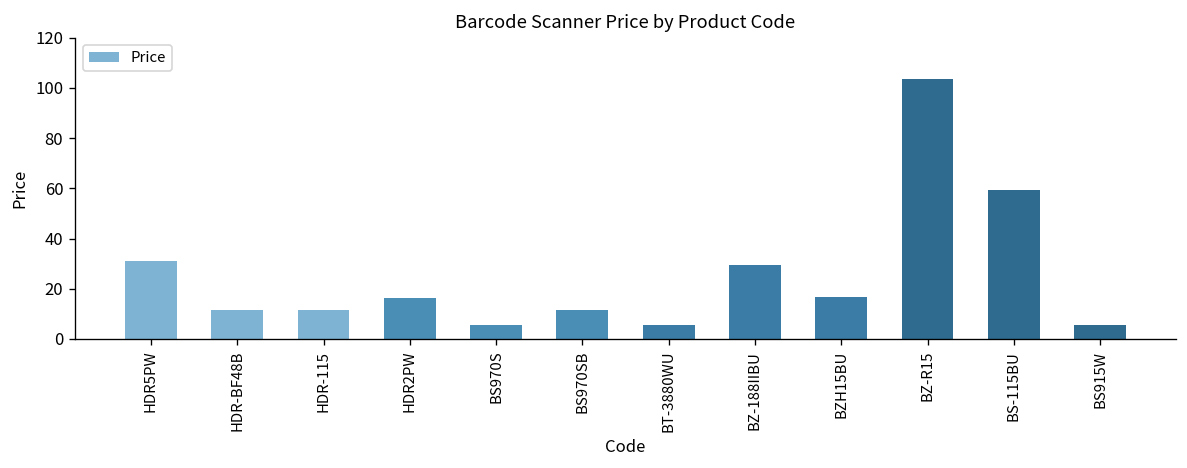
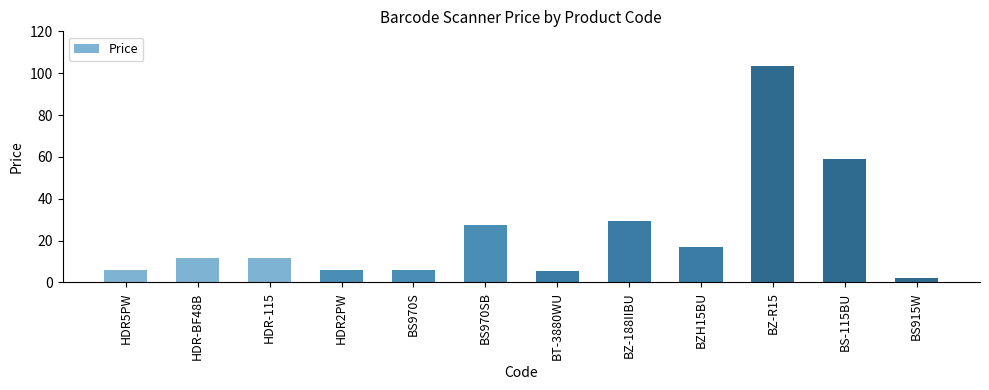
  {
-   "HDR5PW": 31,
+   "HDR5PW": 6,
    "HDR-BF48B": 12,
    "HDR-115": 12,
-   "HDR2PW": 16,
+   "HDR2PW": 6,
    "BS970S": 6,
-   "BS970SB": 12,
+   "BS970SB": 27,
    "BT-3880WU": 6,
    "BZ-188IIBU": 29,
    "BZH15BU": 17,
    "BZ-R15": 104,
    "BS-115BU": 59,
-   "BS915W": 6
+   "BS915W": 2
  }
